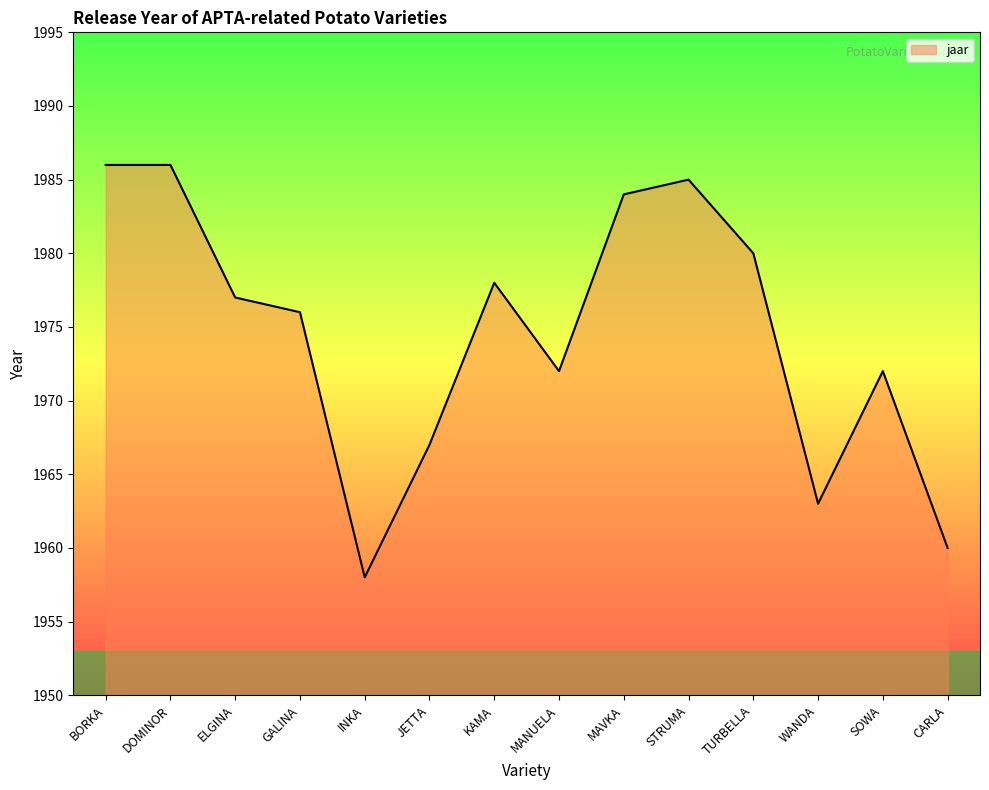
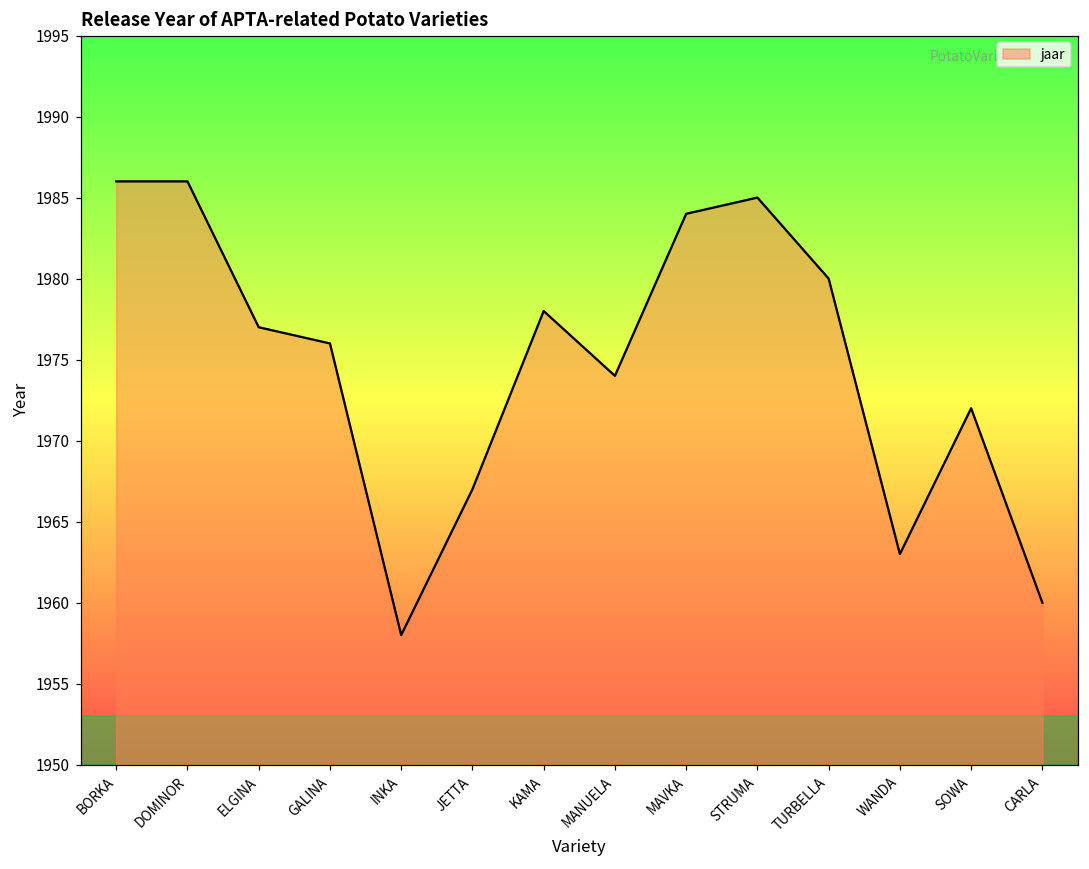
  {
    "BORKA": 1986,
    "DOMINOR": 1986,
    "ELGINA": 1977,
    "GALINA": 1976,
    "INKA": 1958,
    "JETTA": 1967,
    "KAMA": 1978,
-   "MANUELA": 1972,
+   "MANUELA": 1974,
    "MAVKA": 1984,
    "STRUMA": 1985,
    "TURBELLA": 1980,
    "WANDA": 1963,
    "SOWA": 1972,
    "CARLA": 1960
  }
